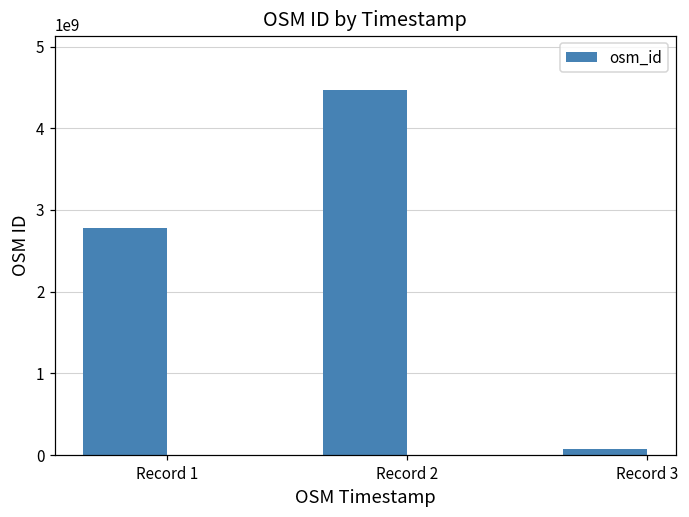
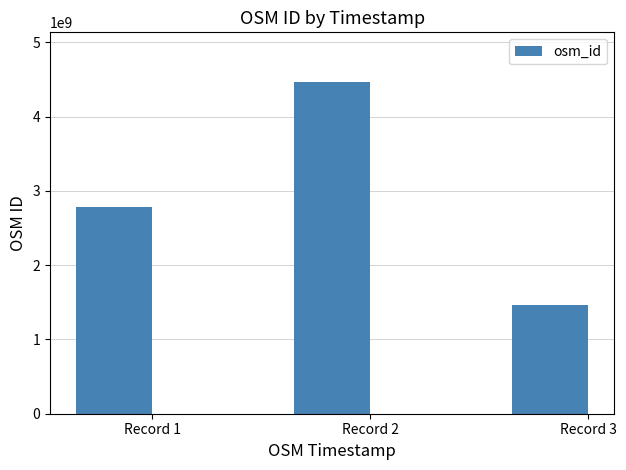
  {
    "Record 1": 2800000000,
    "Record 2": 4500000000,
-   "Record 3": 100000000
+   "Record 3": 1500000000
  }
